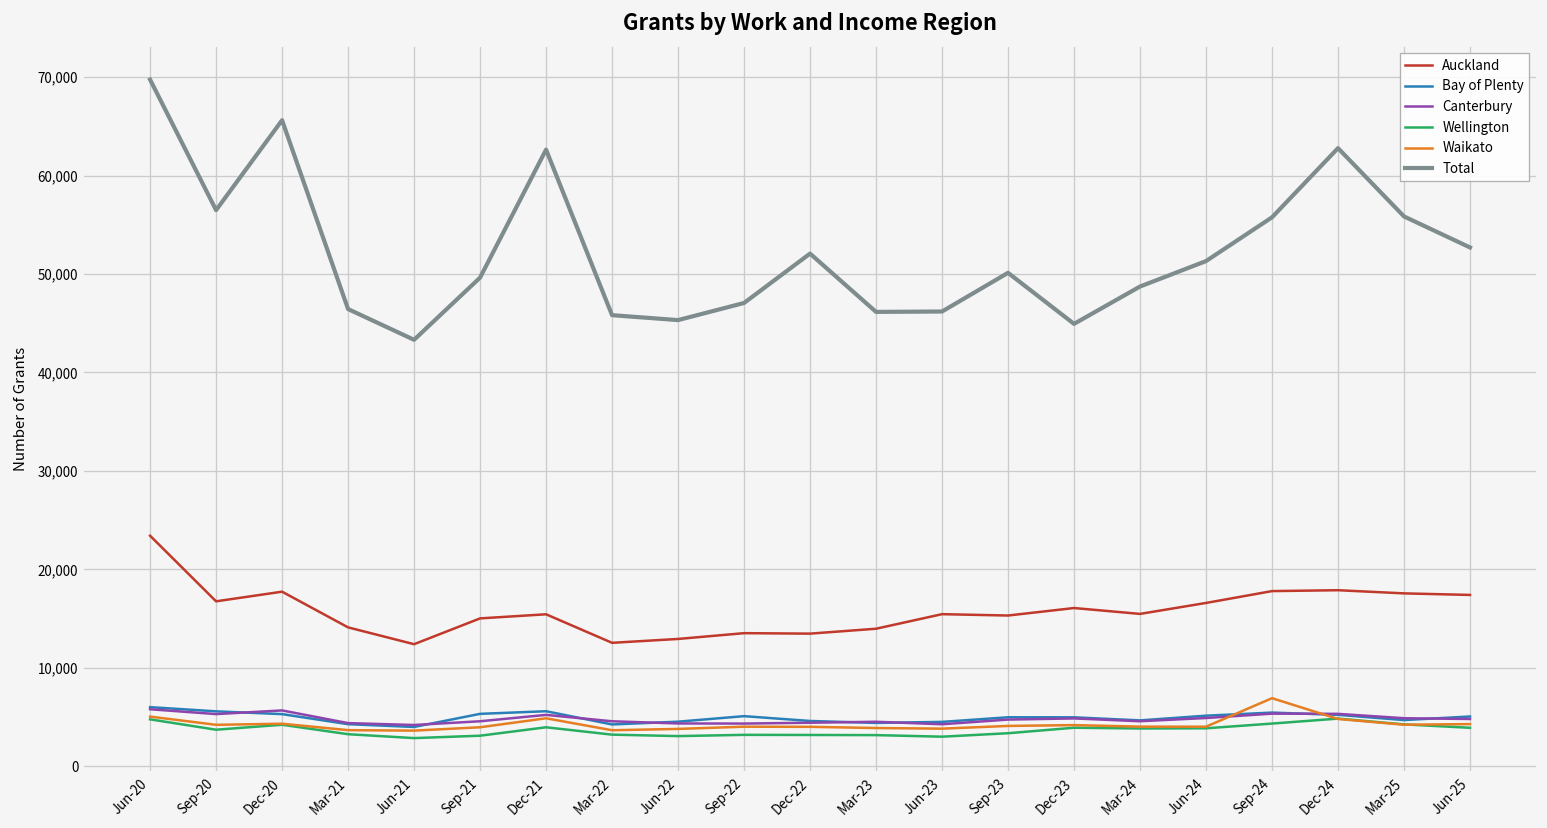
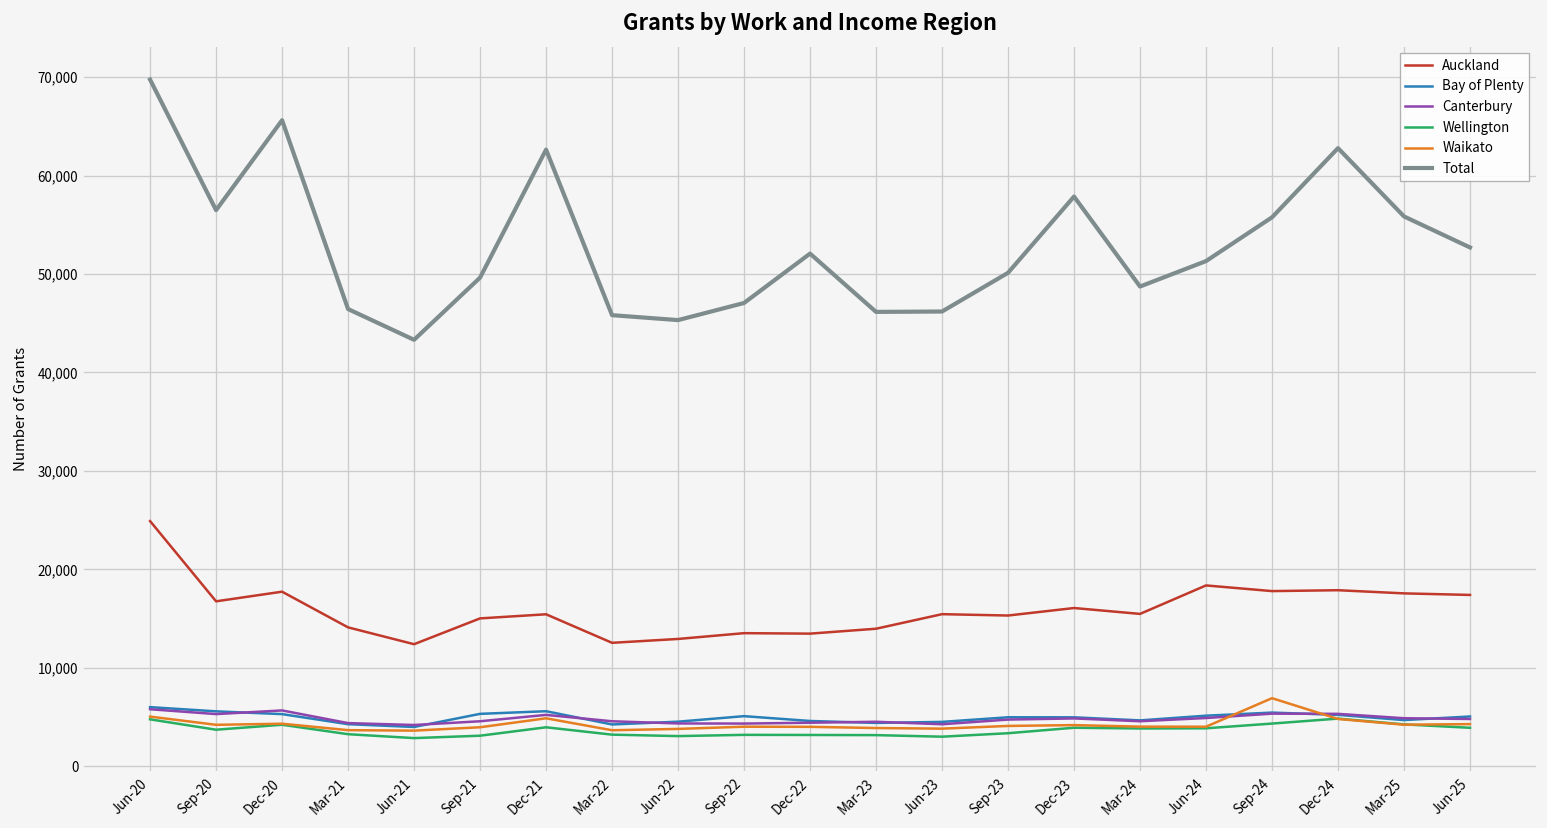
  {
    "Auckland": {
-     "Jun-20": "23,000",
+     "Jun-20": "25,000",
      "Sep-20": "17,000",
      "Dec-20": "18,000",
      "Mar-21": "14,000",
      "Jun-21": "12,000",
      "Sep-21": "15,000",
      "Dec-21": "15,000",
      "Mar-22": "13,000",
      "Jun-22": "13,000",
      "Sep-22": "14,000",
      "Dec-22": "13,000",
      "Mar-23": "14,000",
      "Jun-23": "15,000",
      "Sep-23": "15,000",
      "Dec-23": "16,000",
      "Mar-24": "15,000",
-     "Jun-24": "17,000",
+     "Jun-24": "18,000",
      "Sep-24": "18,000",
      "Dec-24": "18,000",
      "Mar-25": "18,000",
      "Jun-25": "17,000"
    },
    "Bay of Plenty": {
      "Dec-20": "5,000",
      "Sep-21": "5,000",
      "Dec-21": "6,000",
      "Mar-22": "4,000",
      "Sep-22": "5,000"
    },
    "Canterbury": {
      "Dec-20": "6,000",
      "Sep-21": "5,000",
      "Dec-21": "5,000",
      "Mar-22": "5,000",
      "Sep-22": "4,000"
    },
    "Wellington": {
      "Sep-20": "4,000",
      "Mar-21": "3,000",
      "Jun-21": "3,000",
      "Sep-21": "3,000",
      "Dec-21": "4,000",
      "Mar-22": "3,000",
      "Jun-22": "3,000",
      "Sep-22": "3,000",
      "Dec-22": "3,000",
      "Mar-23": "3,000",
      "Jun-23": "3,000",
      "Sep-23": "3,000",
      "Sep-24": "4,000",
      "Jun-25": "4,000"
    },
    "Waikato": {
      "Sep-20": "4,000",
      "Mar-21": "4,000",
      "Jun-21": "4,000",
      "Sep-21": "4,000",
      "Dec-21": "5,000",
      "Mar-22": "4,000",
      "Jun-22": "4,000",
      "Sep-22": "4,000",
      "Dec-22": "4,000",
      "Mar-23": "4,000",
      "Jun-23": "4,000",
      "Sep-23": "4,000",
      "Sep-24": "7,000",
      "Jun-25": "4,000"
    },
    "Total": {
      "Jun-20": "70,000",
      "Sep-20": "56,000",
      "Dec-20": "66,000",
      "Mar-21": "46,000",
      "Jun-21": "43,000",
      "Sep-21": "50,000",
      "Dec-21": "63,000",
      "Mar-22": "46,000",
      "Jun-22": "45,000",
      "Sep-22": "47,000",
      "Dec-22": "52,000",
      "Mar-23": "46,000",
      "Jun-23": "46,000",
      "Sep-23": "50,000",
-     "Dec-23": "45,000",
+     "Dec-23": "58,000",
      "Mar-24": "49,000",
      "Jun-24": "51,000",
      "Sep-24": "56,000",
      "Dec-24": "63,000",
      "Mar-25": "56,000",
      "Jun-25": "53,000"
    }
  }
